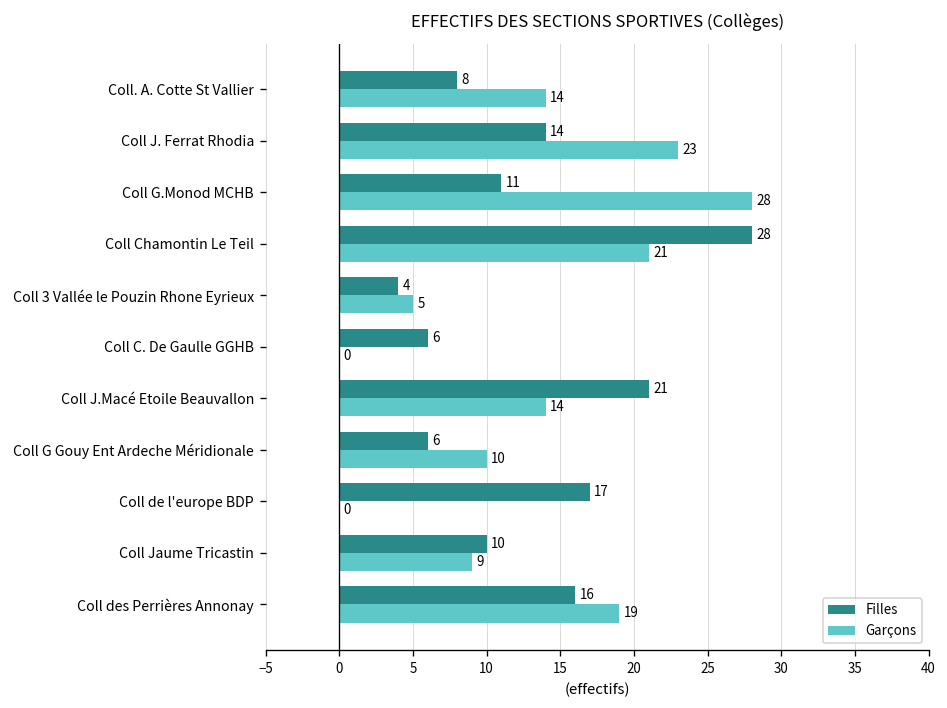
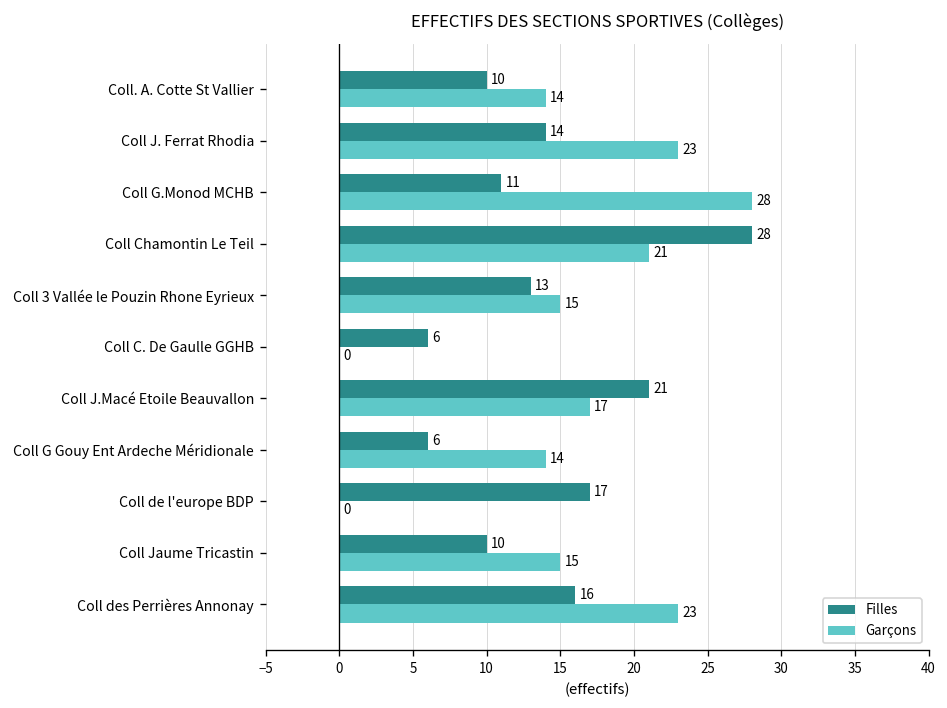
  {
    "Filles": {
-     "Coll. A. Cotte St Vallier": 8,
+     "Coll. A. Cotte St Vallier": 10,
      "Coll J. Ferrat Rhodia": 14,
      "Coll G.Monod MCHB": 11,
      "Coll Chamontin Le Teil": 28,
-     "Coll 3 Vallée le Pouzin Rhone Eyrieux": 4,
+     "Coll 3 Vallée le Pouzin Rhone Eyrieux": 13,
      "Coll C. De Gaulle GGHB": 6,
      "Coll J.Macé Etoile Beauvallon": 21,
      "Coll G Gouy Ent Ardeche Méridionale": 6,
      "Coll de l'europe BDP": 17,
      "Coll Jaume Tricastin": 10,
      "Coll des Perrières Annonay": 16
    },
    "Garçons": {
      "Coll. A. Cotte St Vallier": 14,
      "Coll J. Ferrat Rhodia": 23,
      "Coll G.Monod MCHB": 28,
      "Coll Chamontin Le Teil": 21,
-     "Coll 3 Vallée le Pouzin Rhone Eyrieux": 5,
+     "Coll 3 Vallée le Pouzin Rhone Eyrieux": 15,
      "Coll C. De Gaulle GGHB": 0,
-     "Coll J.Macé Etoile Beauvallon": 14,
-     "Coll G Gouy Ent Ardeche Méridionale": 10,
+     "Coll J.Macé Etoile Beauvallon": 17,
+     "Coll G Gouy Ent Ardeche Méridionale": 14,
      "Coll de l'europe BDP": 0,
-     "Coll Jaume Tricastin": 9,
-     "Coll des Perrières Annonay": 19
+     "Coll Jaume Tricastin": 15,
+     "Coll des Perrières Annonay": 23
    }
  }
